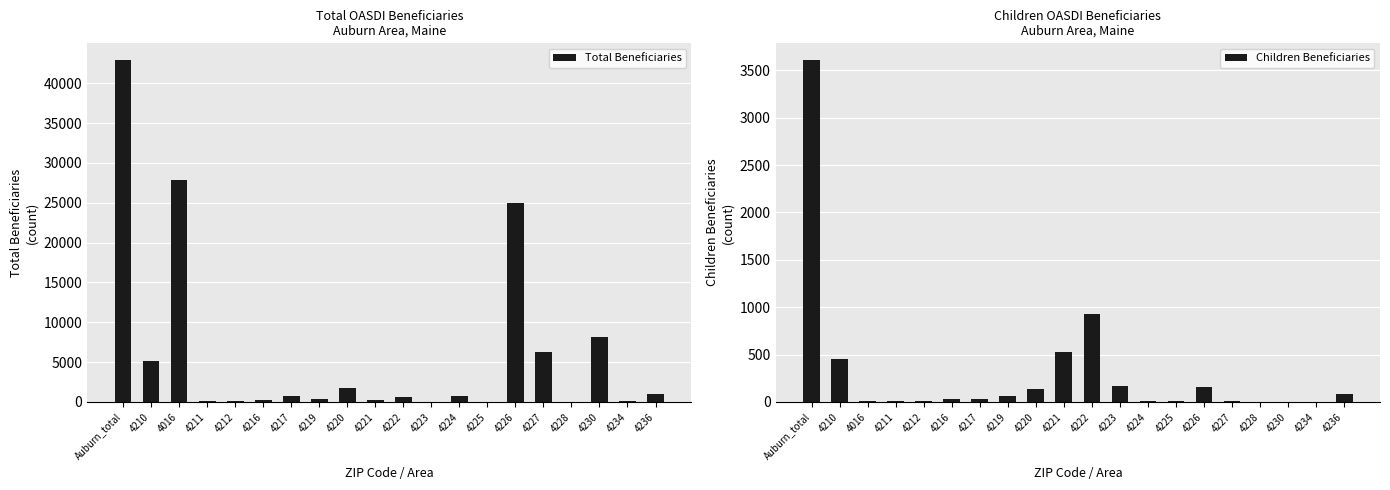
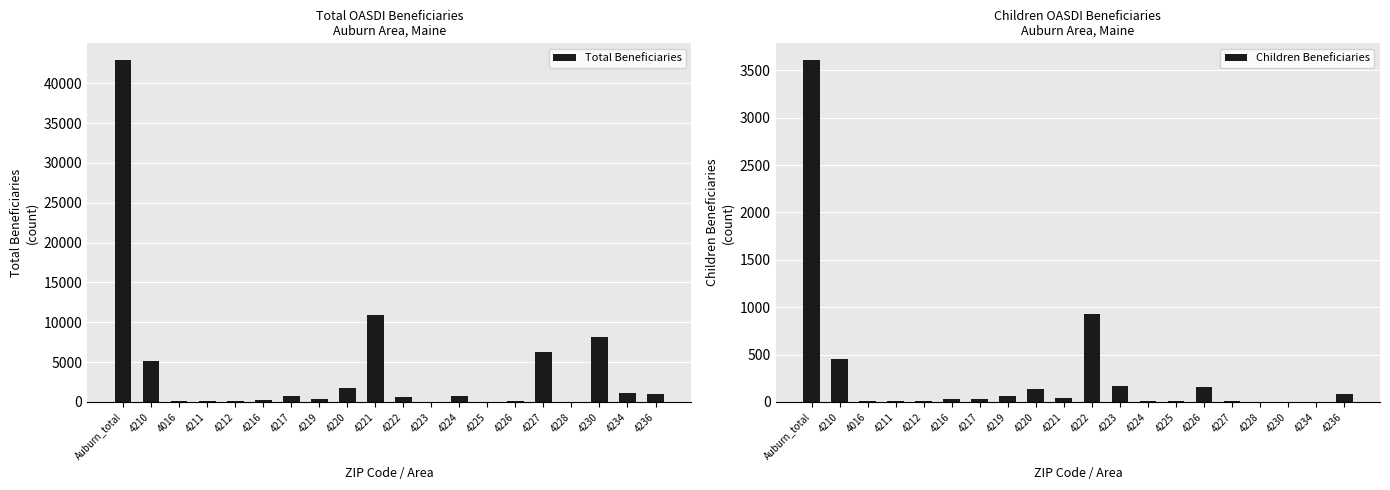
  {
    "Total OASDI Beneficiaries Auburn Area, Maine": {
      "Auburn_total": 43000,
      "4210": 5000,
-     "4016": 28000,
+     "4016": 0,
      "4217": 1000,
      "4219": 0,
      "4220": 2000,
-     "4221": 0,
+     "4221": 11000,
      "4222": 1000,
      "4224": 1000,
-     "4226": 25000,
+     "4226": 0,
      "4227": 6000,
      "4230": 8000,
-     "4234": 0,
+     "4234": 1000,
      "4236": 1000
    },
    "Children OASDI Beneficiaries Auburn Area, Maine": {
      "Auburn_total": 3600,
      "4210": 500,
      "4216": 0,
      "4217": 0,
      "4219": 100,
      "4220": 100,
-     "4221": 500,
+     "4221": 0,
      "4222": 900,
      "4223": 200,
      "4226": 200,
      "4228": 0,
      "4230": 0,
      "4234": 0,
      "4236": 100
    }
  }
